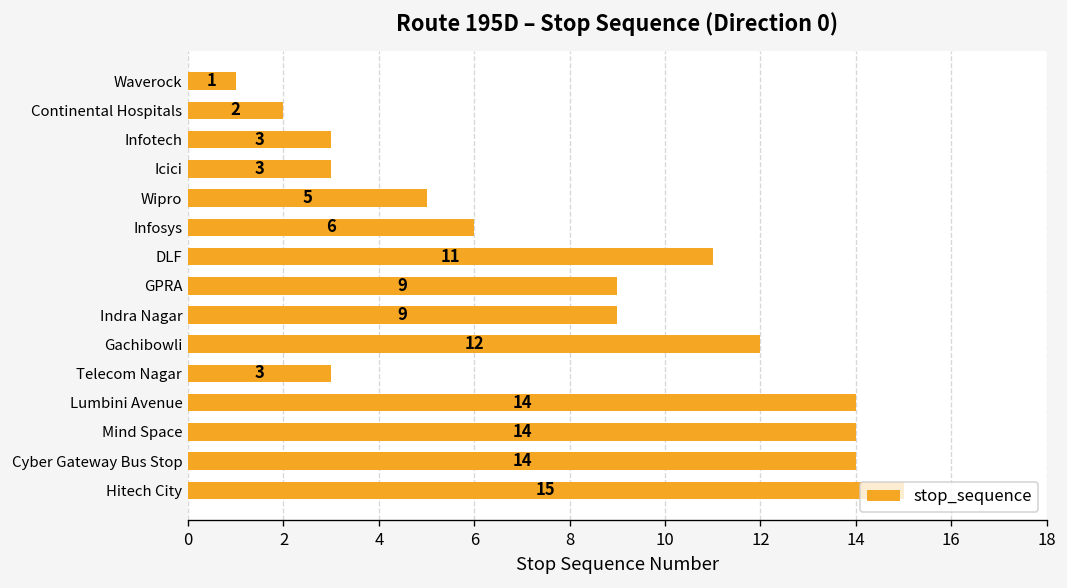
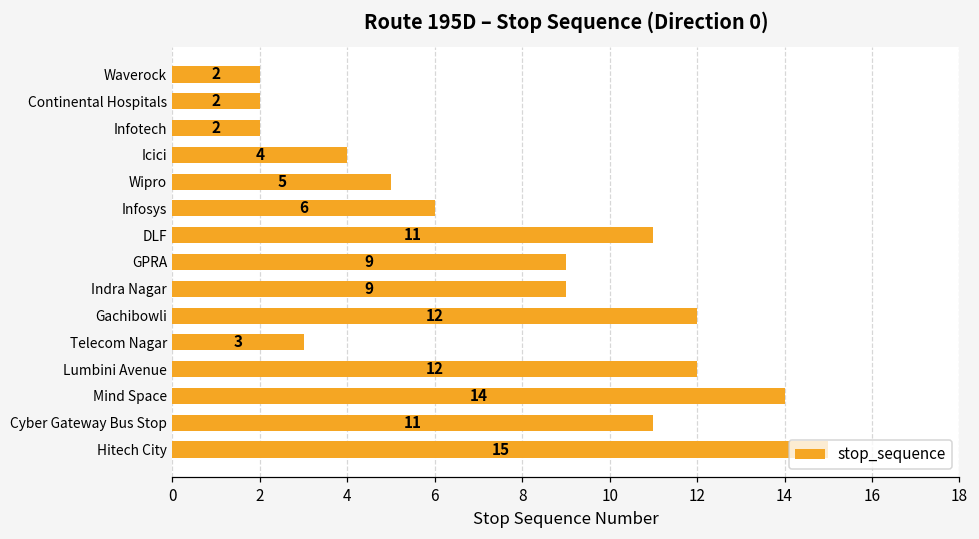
  {
-   "Waverock": 1,
+   "Waverock": 2,
    "Continental Hospitals": 2,
-   "Infotech": 3,
-   "Icici": 3,
+   "Infotech": 2,
+   "Icici": 4,
    "Wipro": 5,
    "Infosys": 6,
    "DLF": 11,
    "GPRA": 9,
    "Indra Nagar": 9,
    "Gachibowli": 12,
    "Telecom Nagar": 3,
-   "Lumbini Avenue": 14,
+   "Lumbini Avenue": 12,
    "Mind Space": 14,
-   "Cyber Gateway Bus Stop": 14
+   "Cyber Gateway Bus Stop": 11
  }
